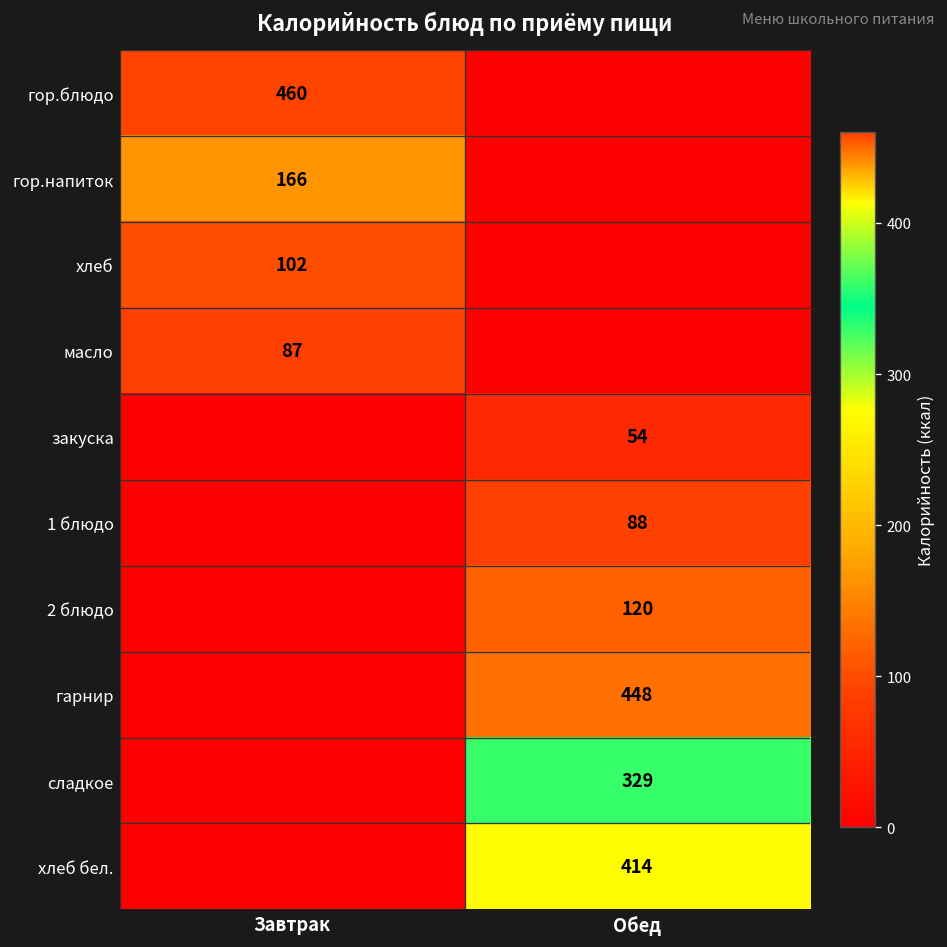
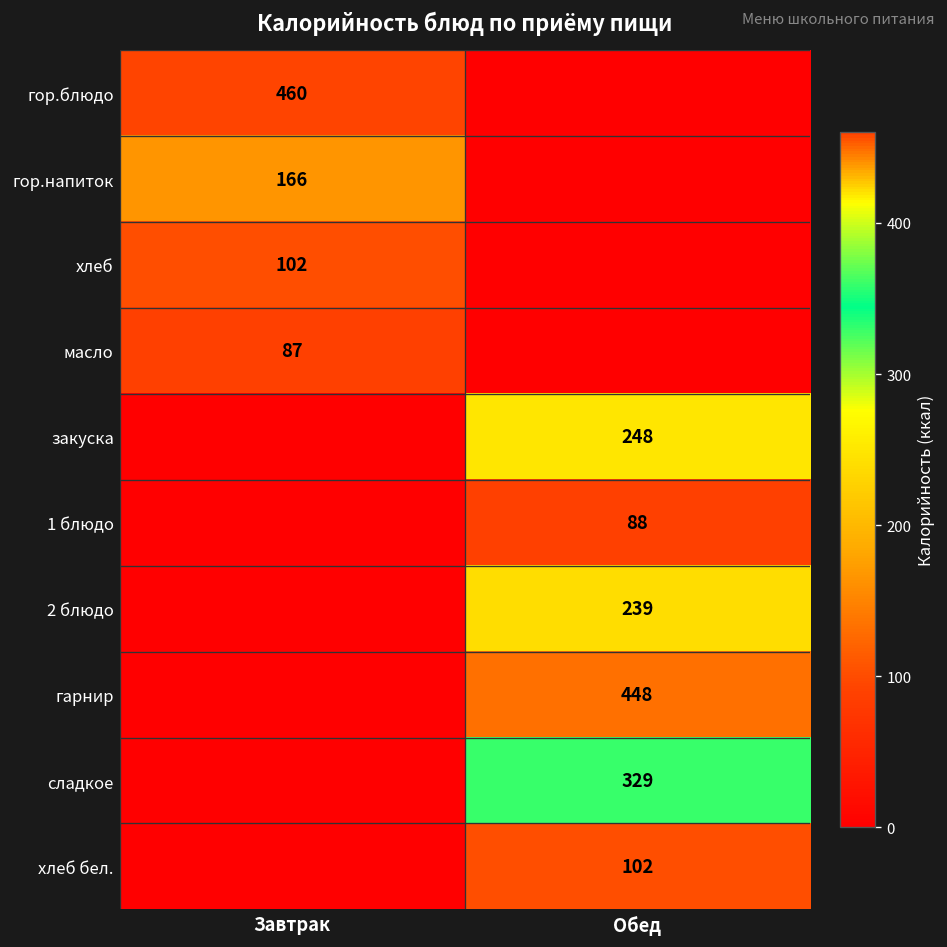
  {
    "гор.блюдо": {
      "Завтрак": 460
    },
    "гор.напиток": {
      "Завтрак": 166
    },
    "хлеб": {
      "Завтрак": 102
    },
    "масло": {
      "Завтрак": 87
    },
    "закуска": {
-     "Обед": 54
+     "Обед": 248
    },
    "1 блюдо": {
      "Обед": 88
    },
    "2 блюдо": {
-     "Обед": 120
+     "Обед": 239
    },
    "гарнир": {
      "Обед": 448
    },
    "сладкое": {
      "Обед": 329
    },
    "хлеб бел.": {
-     "Обед": 414
+     "Обед": 102
    }
  }
